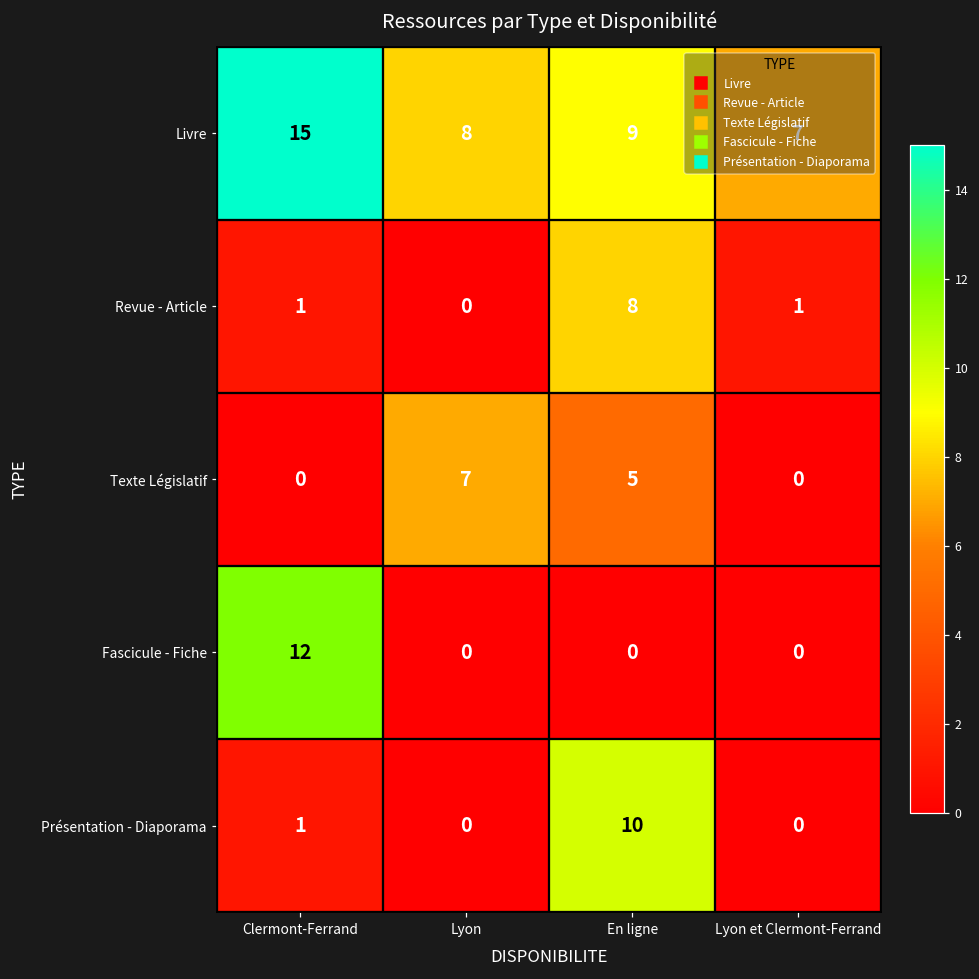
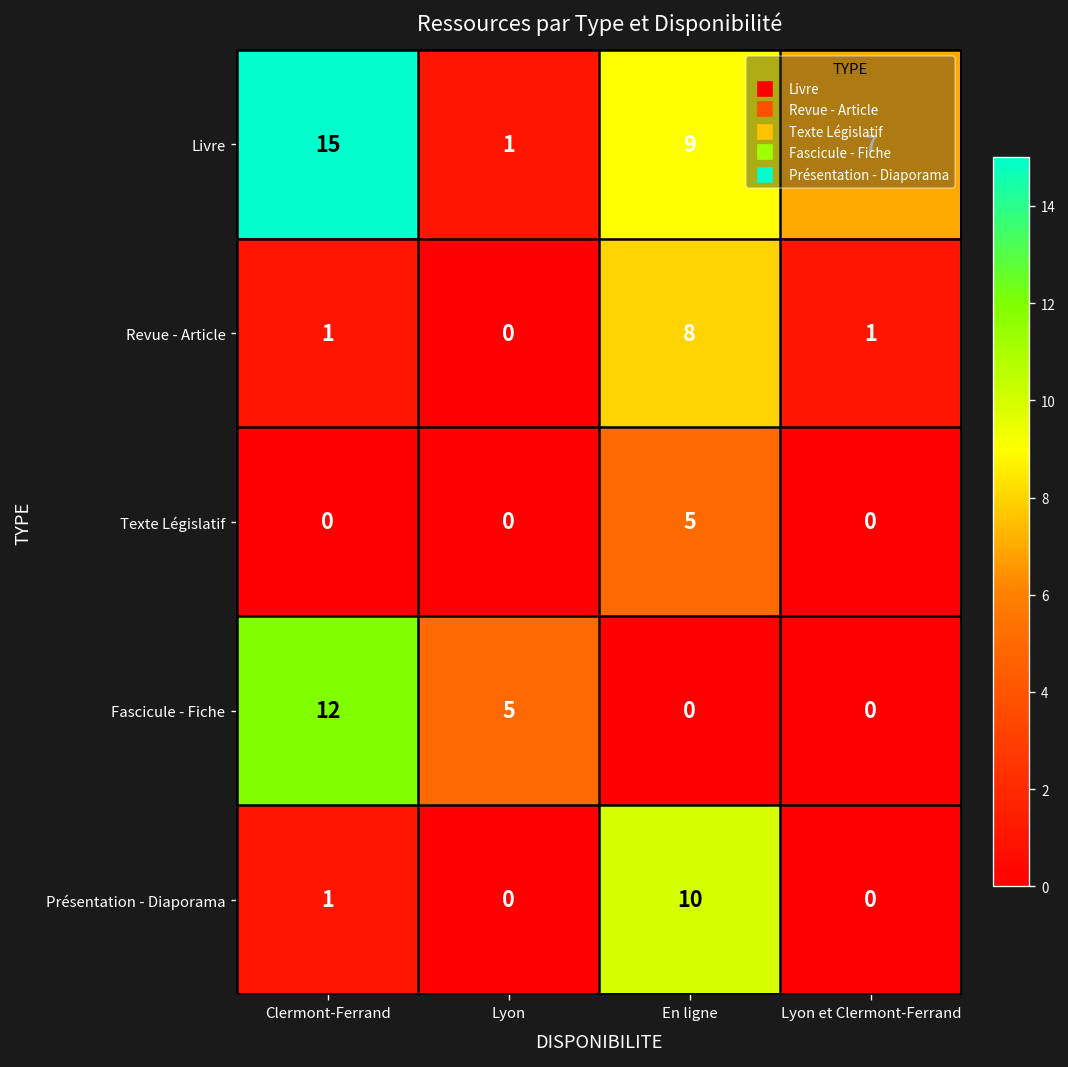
  {
    "Livre": {
      "Clermont-Ferrand": 15,
-     "Lyon": 8,
+     "Lyon": 1,
      "En ligne": 9
    },
    "Revue - Article": {
      "Clermont-Ferrand": 1,
      "Lyon": 0,
      "En ligne": 8,
      "Lyon et Clermont-Ferrand": 1
    },
    "Texte Législatif": {
      "Clermont-Ferrand": 0,
-     "Lyon": 7,
+     "Lyon": 0,
      "En ligne": 5,
      "Lyon et Clermont-Ferrand": 0
    },
    "Fascicule - Fiche": {
      "Clermont-Ferrand": 12,
-     "Lyon": 0,
+     "Lyon": 5,
      "En ligne": 0,
      "Lyon et Clermont-Ferrand": 0
    },
    "Présentation - Diaporama": {
      "Clermont-Ferrand": 1,
      "Lyon": 0,
      "En ligne": 10,
      "Lyon et Clermont-Ferrand": 0
    }
  }
